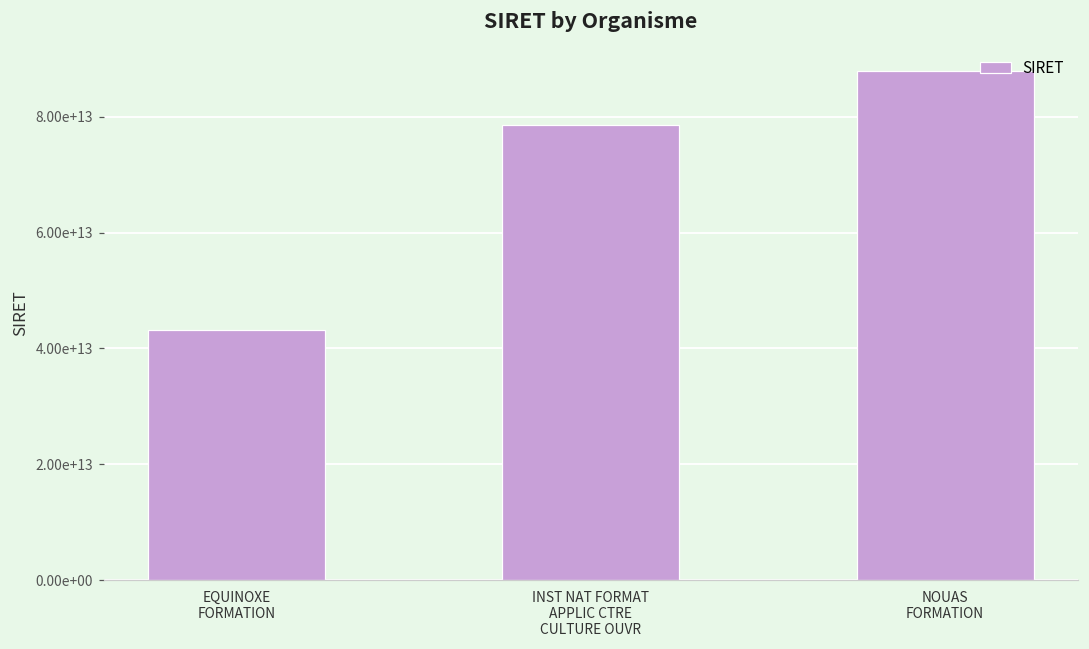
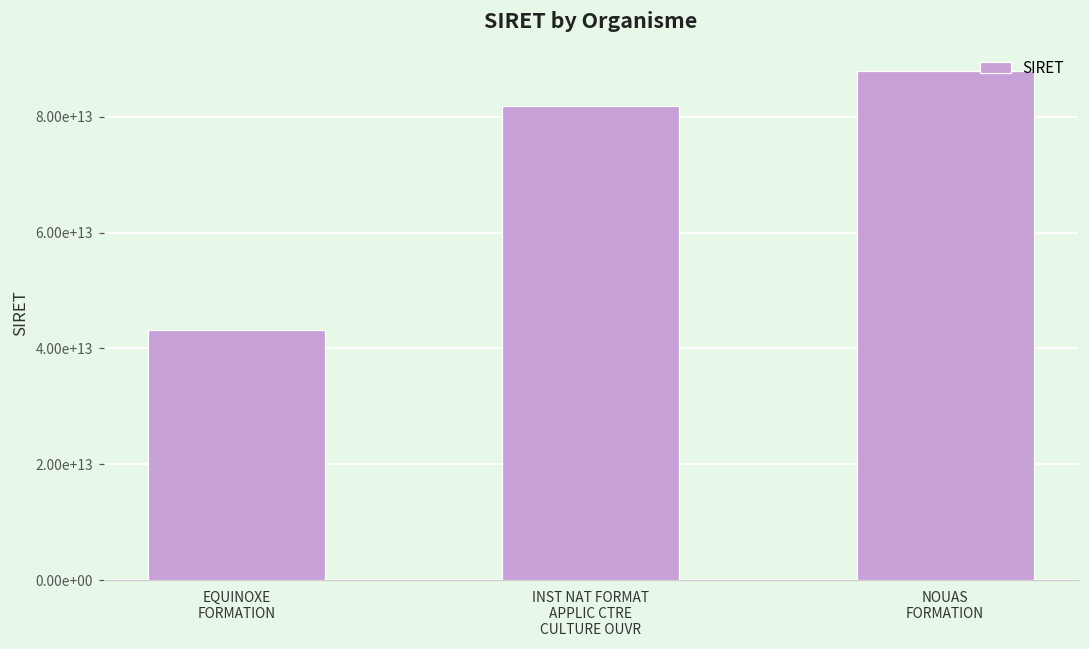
  {
    "EQUINOXE FORMATION": 43000000000000,
-   "INST NAT FORMAT APPLIC CTRE CULTURE OUVR": 79000000000000,
+   "INST NAT FORMAT APPLIC CTRE CULTURE OUVR": 82000000000000,
    "NOUAS FORMATION": 88000000000000
  }
